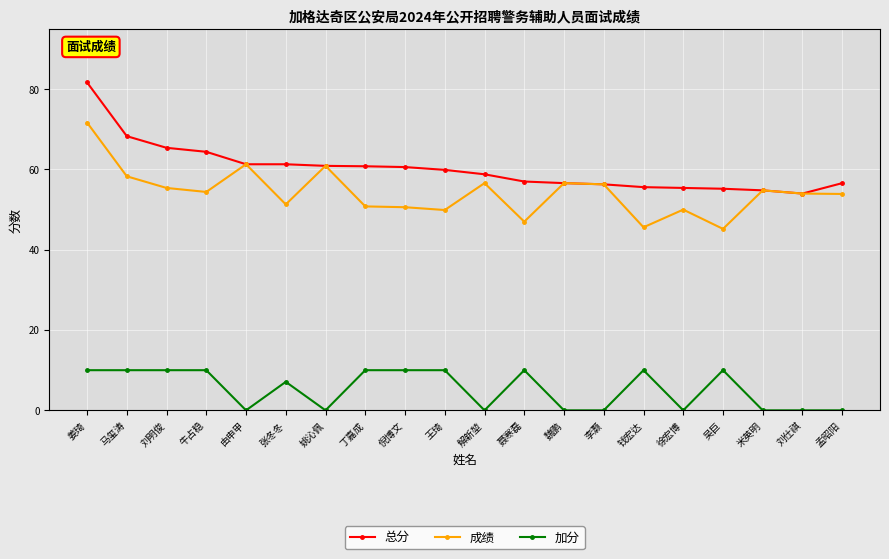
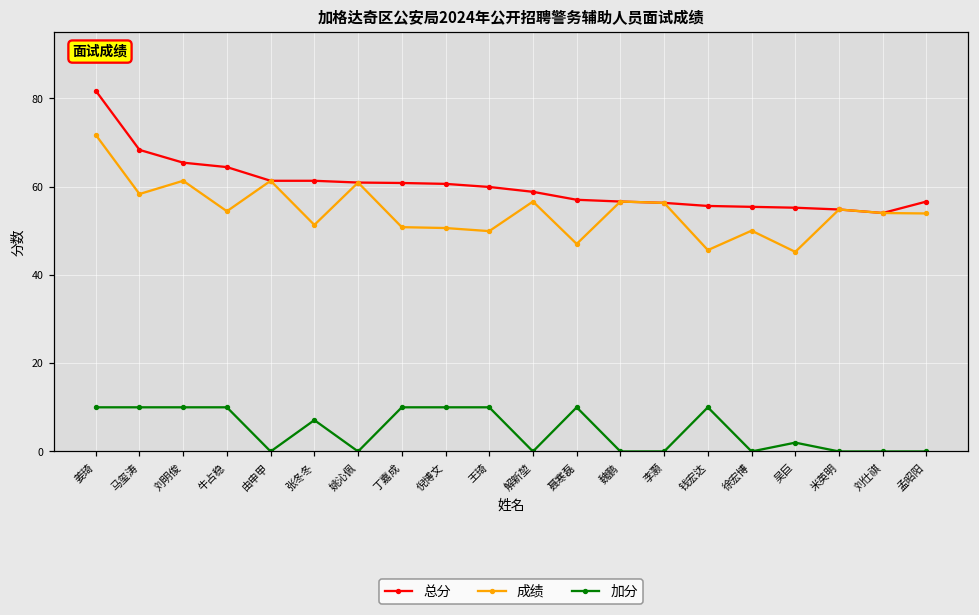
  {
    "总分": {
      "姜琦": 82,
      "马玺涛": 68,
      "刘明俊": 65,
      "牛占稳": 64,
      "张冬冬": 61,
      "丁嘉成": 61,
      "倪博文": 61,
      "王琦": 60,
      "解新堃": 59,
      "聂寒磊": 57,
      "钱宏达": 56,
      "徐宏博": 55,
      "吴巨": 55,
      "孟昭阳": 57
    },
    "成绩": {
      "姜琦": 72,
      "马玺涛": 58,
-     "刘明俊": 55,
+     "刘明俊": 61,
      "牛占稳": 54,
      "张冬冬": 51,
      "丁嘉成": 51,
      "倪博文": 51,
      "王琦": 50,
      "解新堃": 57,
      "聂寒磊": 47,
      "钱宏达": 46,
      "徐宏博": 50,
      "吴巨": 45,
      "孟昭阳": 54
    },
    "加分": {
      "姜琦": 10,
      "马玺涛": 10,
      "刘明俊": 10,
      "牛占稳": 10,
      "由申甲": 0,
      "张冬冬": 7,
      "姚沁佩": 0,
      "丁嘉成": 10,
      "倪博文": 10,
      "王琦": 10,
      "解新堃": 0,
      "聂寒磊": 10,
      "魏鹏": 0,
      "李灏": 0,
      "钱宏达": 10,
      "徐宏博": 0,
-     "吴巨": 10,
+     "吴巨": 2,
      "米英明": 0,
      "刘仕祺": 0,
      "孟昭阳": 0
    }
  }
